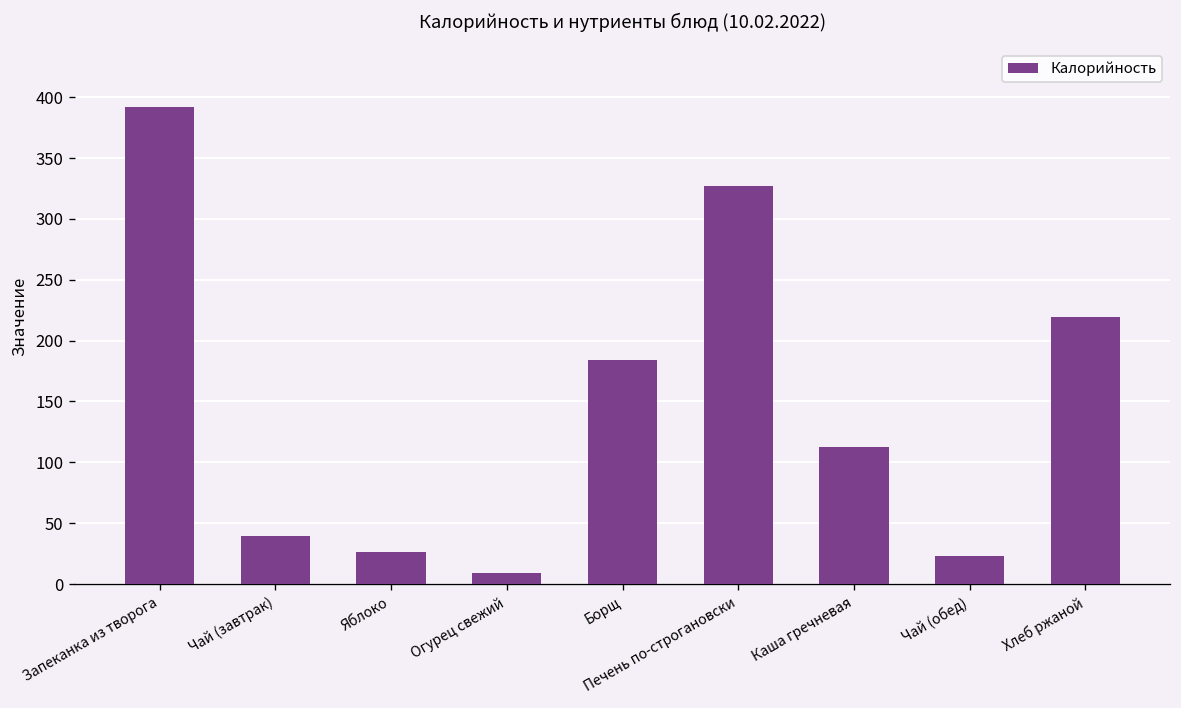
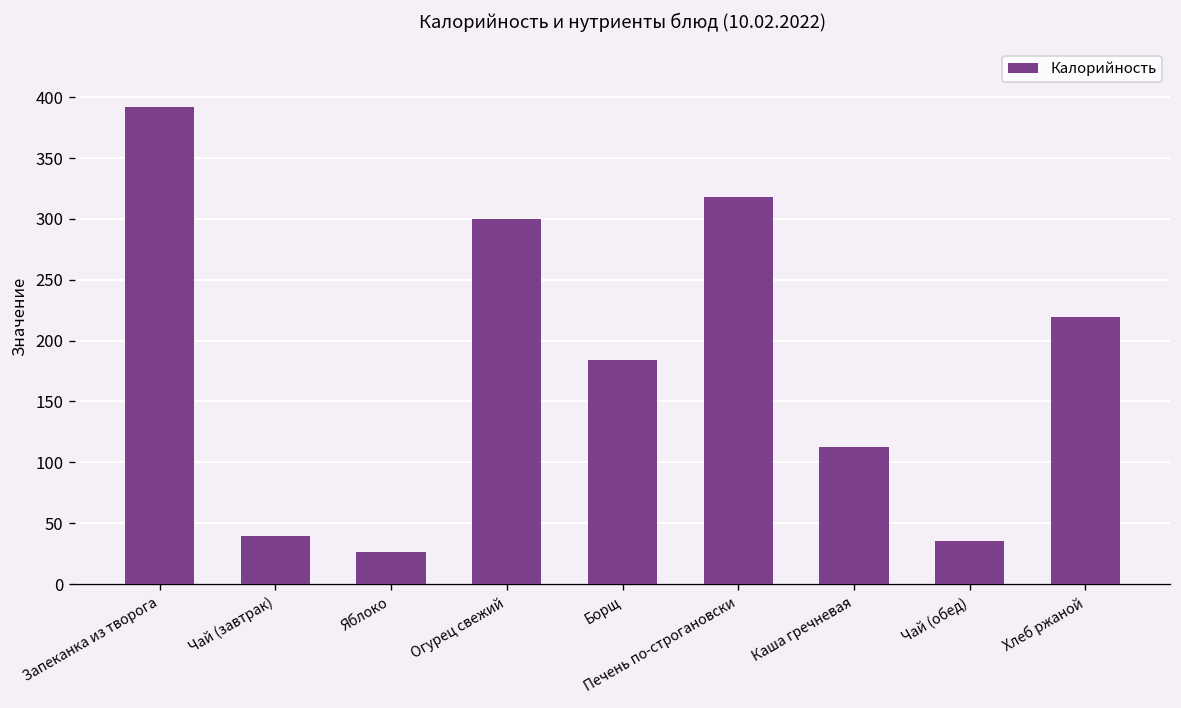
  {
    "Запеканка из творога": 392,
    "Чай (завтрак)": 40,
    "Яблоко": 27,
-   "Огурец свежий": 9,
+   "Огурец свежий": 300,
    "Борщ": 184,
-   "Печень по-строгановски": 327,
+   "Печень по-строгановски": 318,
    "Каша гречневая": 112,
-   "Чай (обед)": 23,
+   "Чай (обед)": 36,
    "Хлеб ржаной": 219
  }
